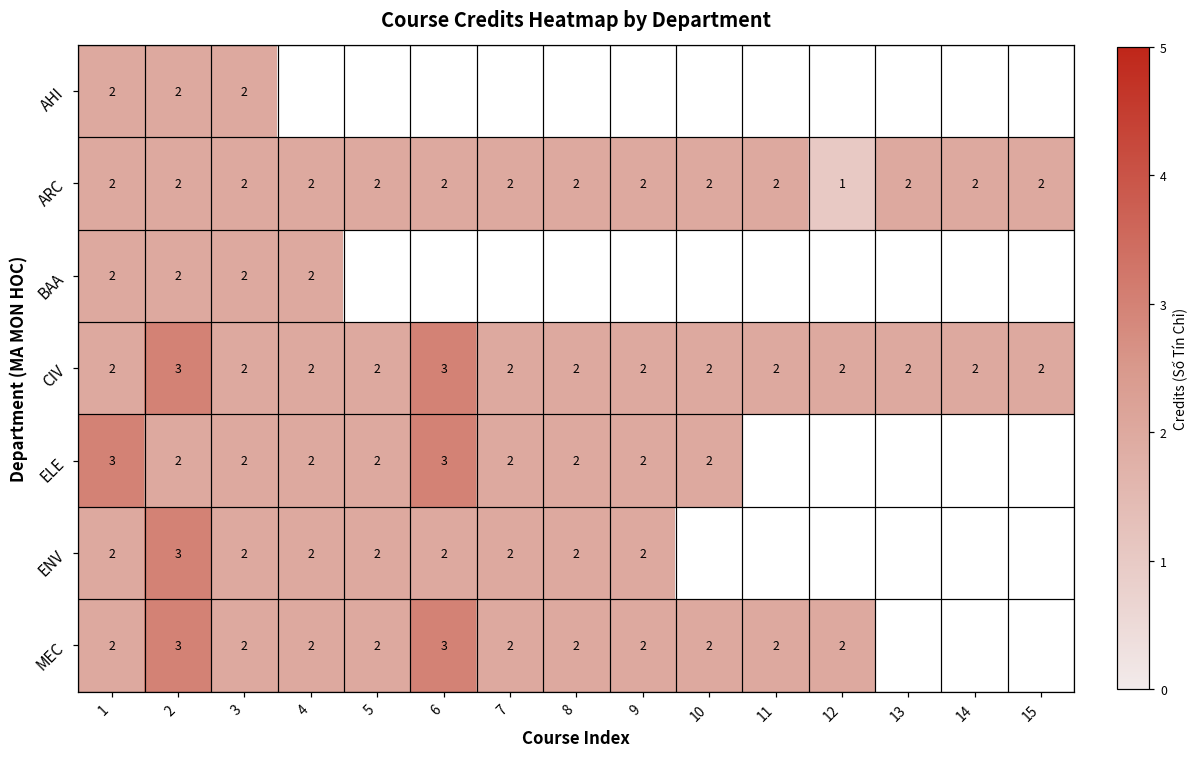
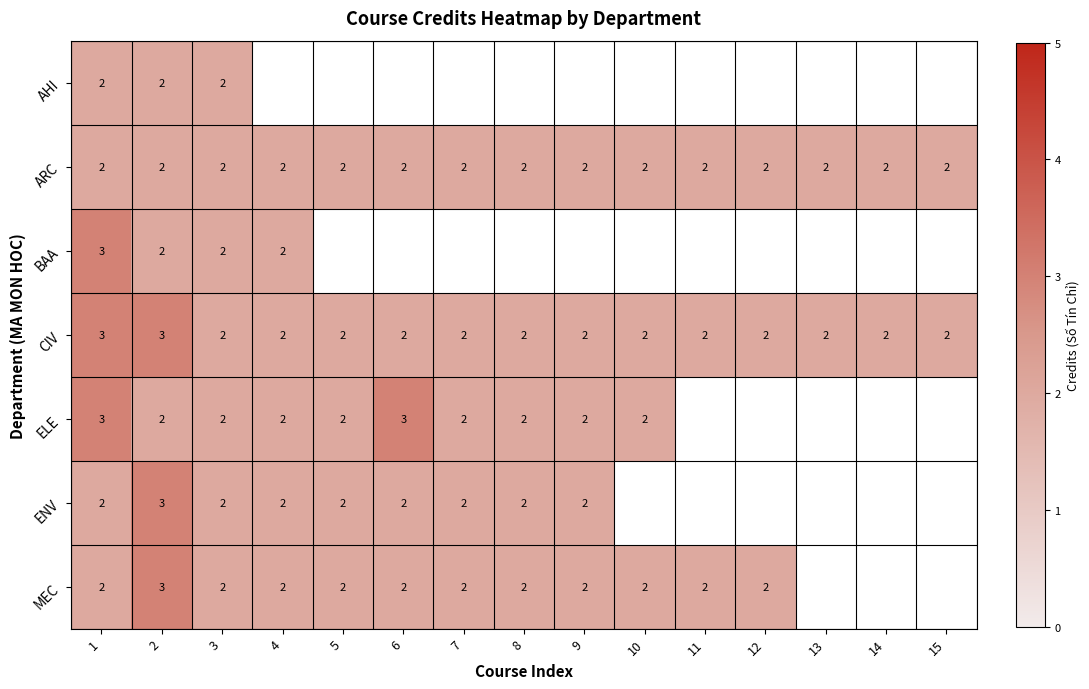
  {
    "AHI": {
      "1": 2,
      "2": 2,
      "3": 2
    },
    "ARC": {
      "1": 2,
      "2": 2,
      "3": 2,
      "4": 2,
      "5": 2,
      "6": 2,
      "7": 2,
      "8": 2,
      "9": 2,
      "10": 2,
      "11": 2,
-     "12": 1,
+     "12": 2,
      "13": 2,
      "14": 2,
      "15": 2
    },
    "BAA": {
-     "1": 2,
+     "1": 3,
      "2": 2,
      "3": 2,
      "4": 2
    },
    "CIV": {
-     "1": 2,
+     "1": 3,
      "2": 3,
      "3": 2,
      "4": 2,
      "5": 2,
-     "6": 3,
+     "6": 2,
      "7": 2,
      "8": 2,
      "9": 2,
      "10": 2,
      "11": 2,
      "12": 2,
      "13": 2,
      "14": 2,
      "15": 2
    },
    "ELE": {
      "1": 3,
      "2": 2,
      "3": 2,
      "4": 2,
      "5": 2,
      "6": 3,
      "7": 2,
      "8": 2,
      "9": 2,
      "10": 2
    },
    "ENV": {
      "1": 2,
      "2": 3,
      "3": 2,
      "4": 2,
      "5": 2,
      "6": 2,
      "7": 2,
      "8": 2,
      "9": 2
    },
    "MEC": {
      "1": 2,
      "2": 3,
      "3": 2,
      "4": 2,
      "5": 2,
-     "6": 3,
+     "6": 2,
      "7": 2,
      "8": 2,
      "9": 2,
      "10": 2,
      "11": 2,
      "12": 2
    }
  }
